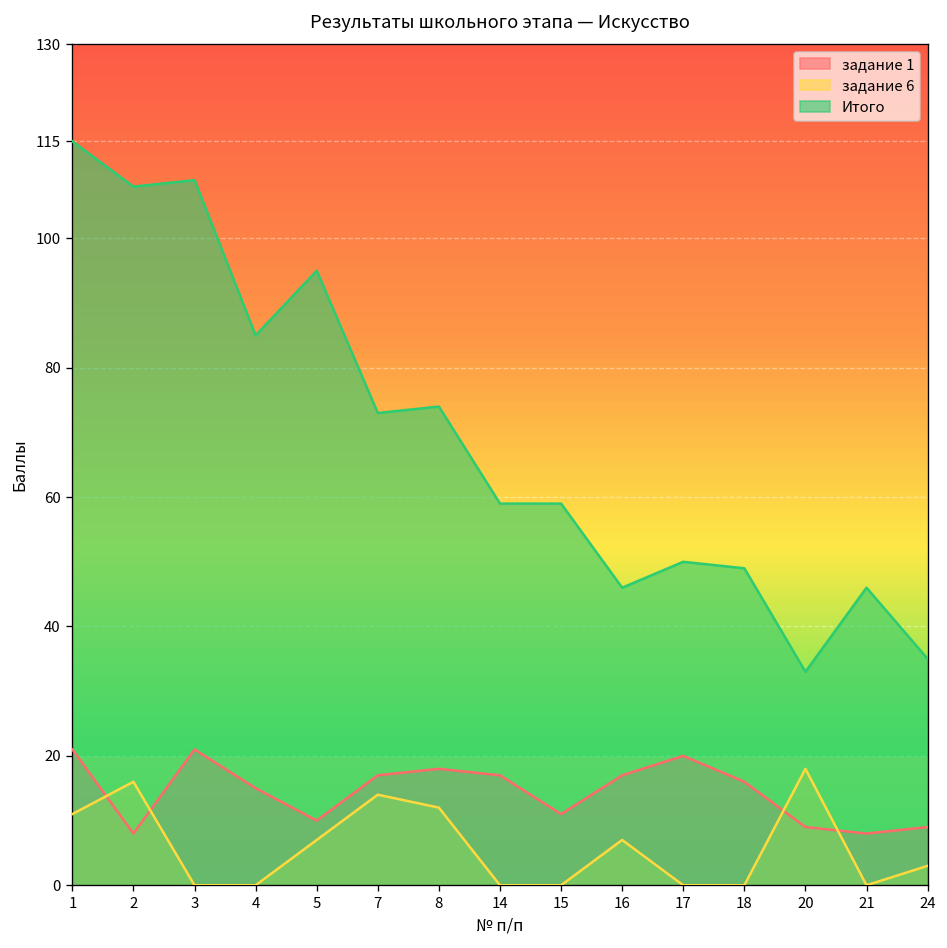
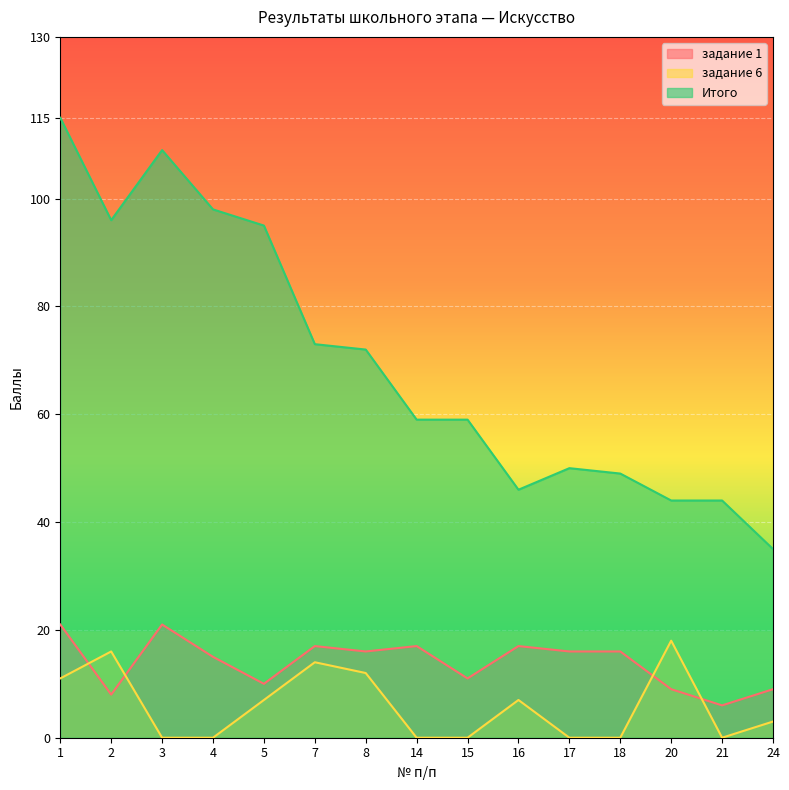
  {
    "задание 1": {
      "1": 21,
      "2": 8,
      "3": 21,
      "4": 15,
      "5": 10,
      "7": 17,
-     "8": 18,
+     "8": 16,
      "14": 17,
      "15": 11,
      "16": 17,
-     "17": 20,
+     "17": 16,
      "18": 16,
      "20": 9,
-     "21": 8,
+     "21": 6,
      "24": 9
    },
    "задание 6": {
      "1": 11,
      "2": 16,
      "3": 0,
      "4": 0,
      "5": 7,
      "7": 14,
      "8": 12,
      "14": 0,
      "15": 0,
      "16": 7,
      "17": 0,
      "18": 0,
      "20": 18,
      "21": 0,
      "24": 3
    },
    "Итого": {
      "1": 115,
-     "2": 108,
+     "2": 96,
      "3": 109,
-     "4": 85,
+     "4": 98,
      "5": 95,
      "7": 73,
-     "8": 74,
+     "8": 72,
      "14": 59,
      "15": 59,
      "16": 46,
      "17": 50,
      "18": 49,
-     "20": 33,
-     "21": 46,
+     "20": 44,
+     "21": 44,
      "24": 35
    }
  }
